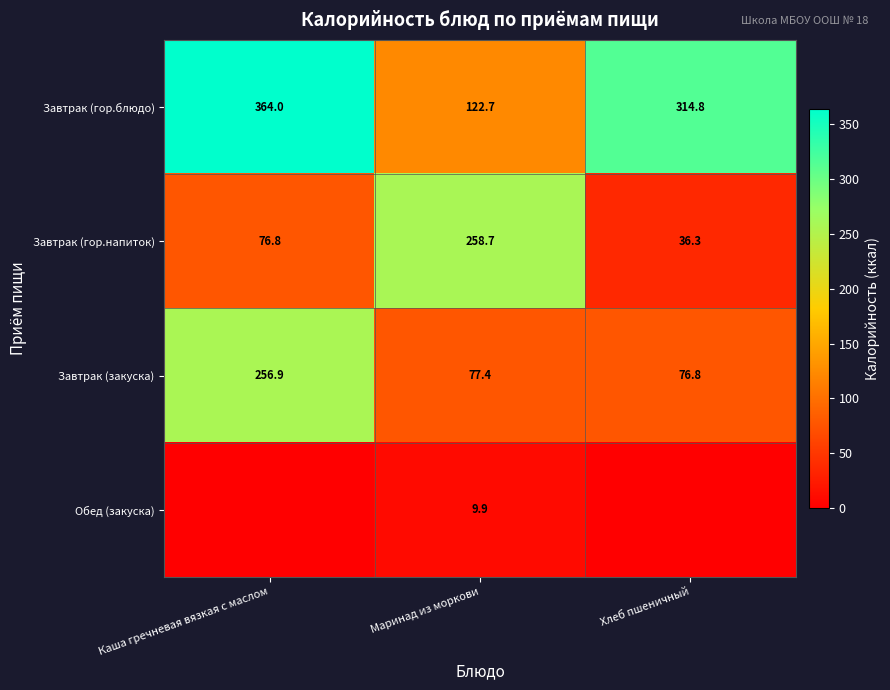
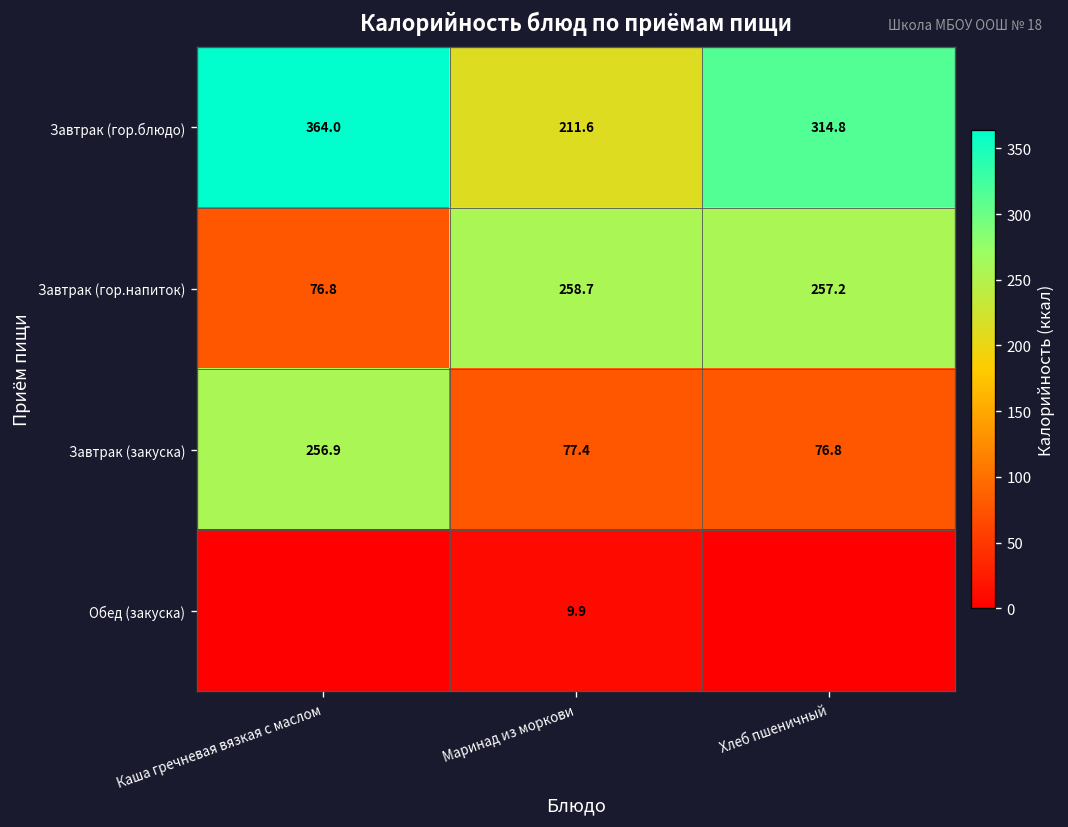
  {
    "Завтрак (гор.блюдо)": {
      "Каша гречневая вязкая с маслом": 364.0,
-     "Маринад из моркови": 122.7,
+     "Маринад из моркови": 211.6,
      "Хлеб пшеничный": 314.8
    },
    "Завтрак (гор.напиток)": {
      "Каша гречневая вязкая с маслом": 76.8,
      "Маринад из моркови": 258.7,
-     "Хлеб пшеничный": 36.3
+     "Хлеб пшеничный": 257.2
    },
    "Завтрак (закуска)": {
      "Каша гречневая вязкая с маслом": 256.9,
      "Маринад из моркови": 77.4,
      "Хлеб пшеничный": 76.8
    },
    "Обед (закуска)": {
      "Маринад из моркови": 9.9
    }
  }
